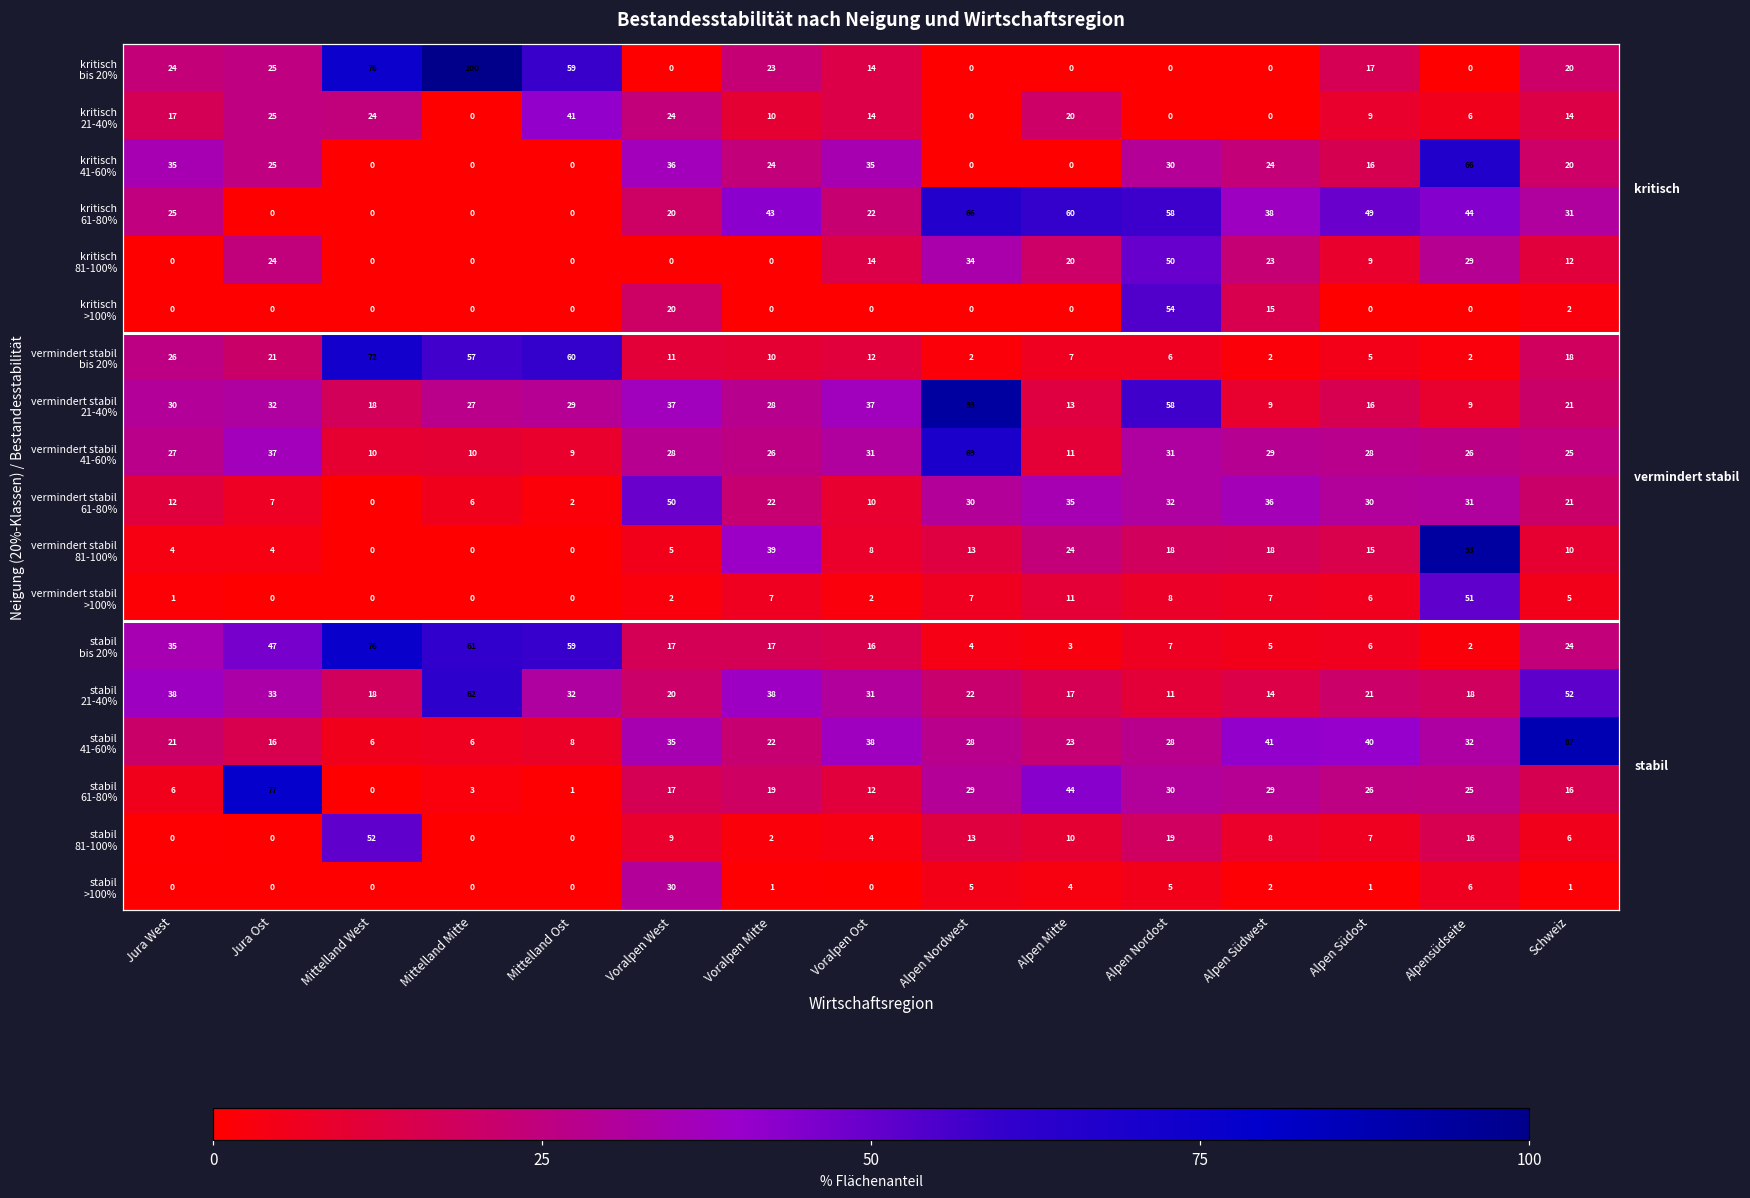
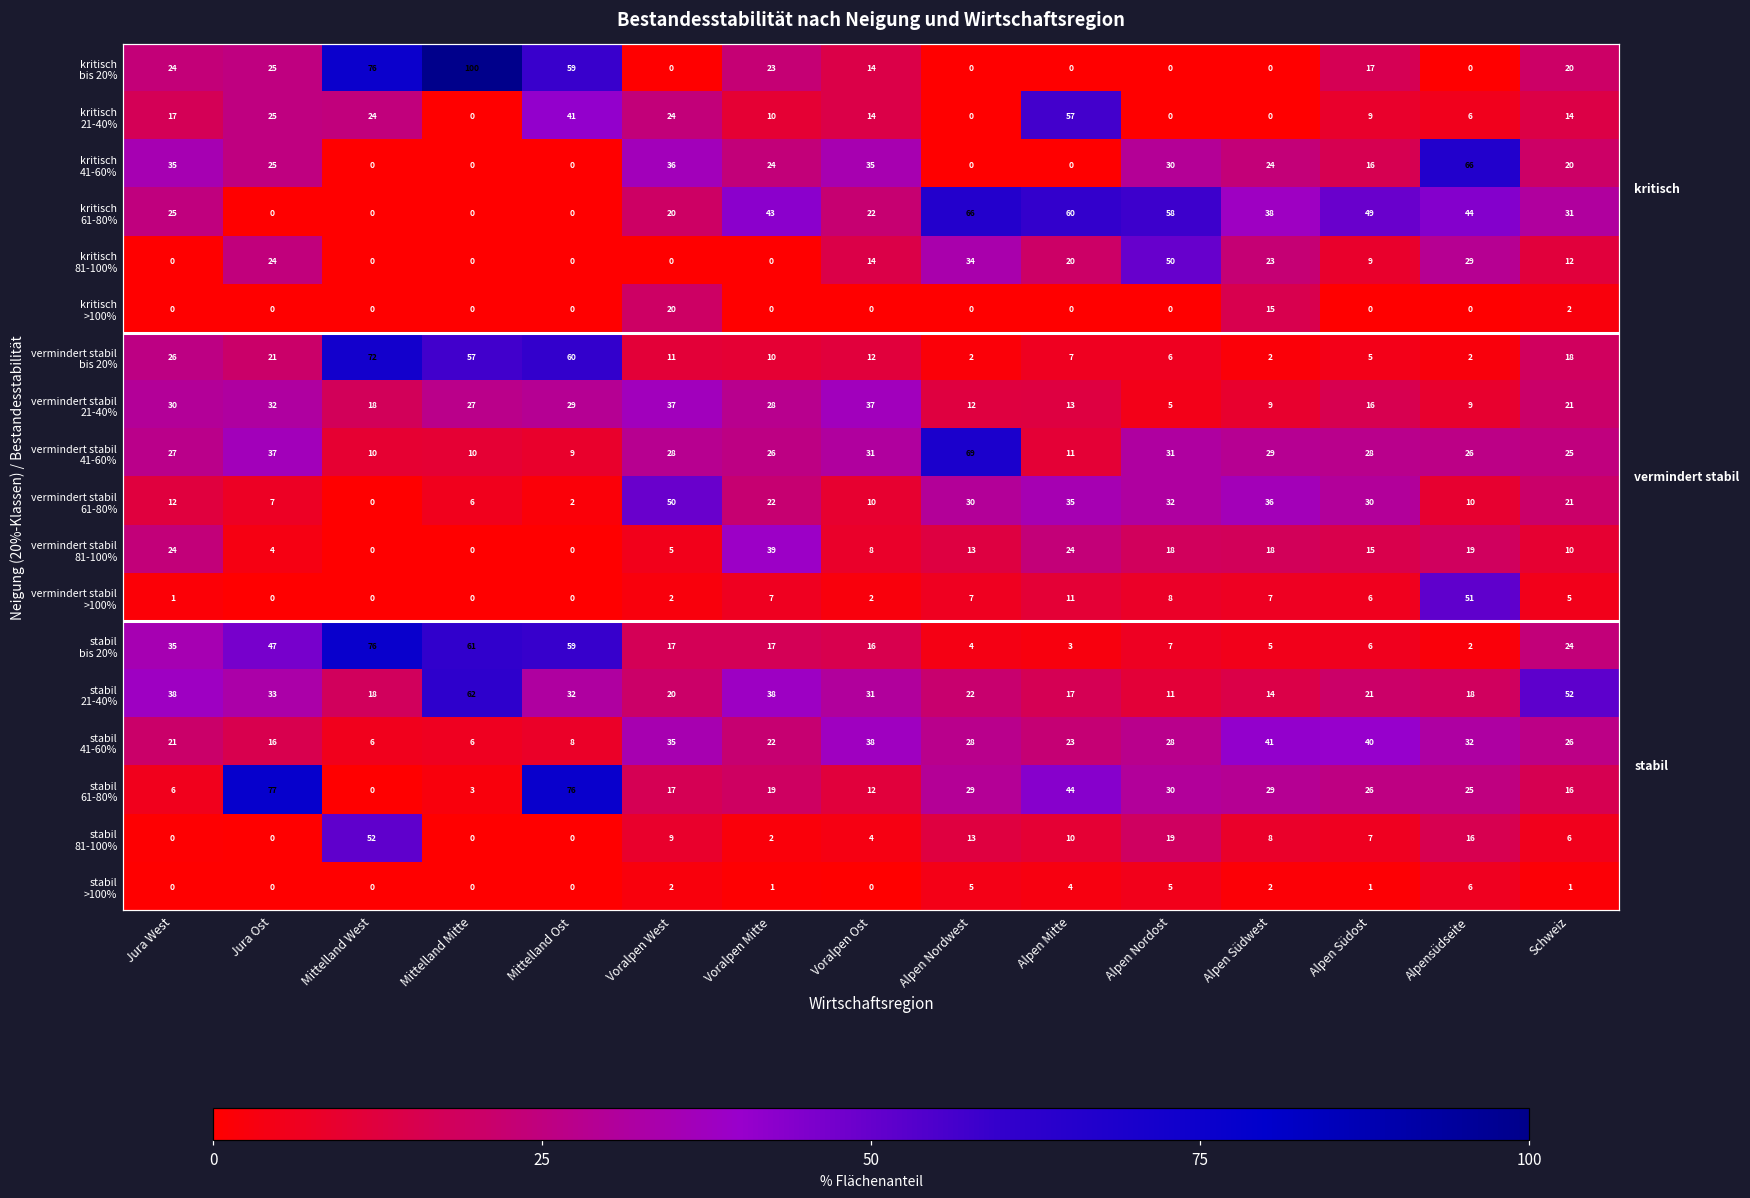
  {
    "kritisch 21-40%": {
      "Jura West": 17,
      "Jura Ost": 25,
      "Mittelland West": 24,
      "Mittelland Mitte": 0,
      "Mittelland Ost": 41,
      "Voralpen West": 24,
      "Voralpen Mitte": 10,
      "Voralpen Ost": 14,
      "Alpen Nordwest": 0,
-     "Alpen Mitte": 20,
+     "Alpen Mitte": 57,
      "Alpen Nordost": 0,
      "Alpen Südwest": 0,
      "Alpen Südost": 9,
      "Alpensüdseite": 6,
      "Schweiz": 14
    },
    "kritisch >100%": {
      "Jura West": 0,
      "Jura Ost": 0,
      "Mittelland West": 0,
      "Mittelland Mitte": 0,
      "Mittelland Ost": 0,
      "Voralpen West": 20,
      "Voralpen Mitte": 0,
      "Voralpen Ost": 0,
      "Alpen Nordwest": 0,
      "Alpen Mitte": 0,
-     "Alpen Nordost": 54,
+     "Alpen Nordost": 0,
      "Alpen Südwest": 15,
      "Alpen Südost": 0,
      "Alpensüdseite": 0,
      "Schweiz": 2
    },
    "vermindert stabil 21-40%": {
      "Jura West": 30,
      "Jura Ost": 32,
      "Mittelland West": 18,
      "Mittelland Mitte": 27,
      "Mittelland Ost": 29,
      "Voralpen West": 37,
      "Voralpen Mitte": 28,
      "Voralpen Ost": 37,
-     "Alpen Nordwest": 93,
+     "Alpen Nordwest": 12,
      "Alpen Mitte": 13,
-     "Alpen Nordost": 58,
+     "Alpen Nordost": 5,
      "Alpen Südwest": 9,
      "Alpen Südost": 16,
      "Alpensüdseite": 9,
      "Schweiz": 21
    },
    "vermindert stabil 61-80%": {
      "Jura West": 12,
      "Jura Ost": 7,
      "Mittelland West": 0,
      "Mittelland Mitte": 6,
      "Mittelland Ost": 2,
      "Voralpen West": 50,
      "Voralpen Mitte": 22,
      "Voralpen Ost": 10,
      "Alpen Nordwest": 30,
      "Alpen Mitte": 35,
      "Alpen Nordost": 32,
      "Alpen Südwest": 36,
      "Alpen Südost": 30,
-     "Alpensüdseite": 31,
+     "Alpensüdseite": 10,
      "Schweiz": 21
    },
    "vermindert stabil 81-100%": {
-     "Jura West": 4,
+     "Jura West": 24,
      "Jura Ost": 4,
      "Mittelland West": 0,
      "Mittelland Mitte": 0,
      "Mittelland Ost": 0,
      "Voralpen West": 5,
      "Voralpen Mitte": 39,
      "Voralpen Ost": 8,
      "Alpen Nordwest": 13,
      "Alpen Mitte": 24,
      "Alpen Nordost": 18,
      "Alpen Südwest": 18,
      "Alpen Südost": 15,
-     "Alpensüdseite": 93,
+     "Alpensüdseite": 19,
      "Schweiz": 10
    },
    "stabil 41-60%": {
      "Jura West": 21,
      "Jura Ost": 16,
      "Mittelland West": 6,
      "Mittelland Mitte": 6,
      "Mittelland Ost": 8,
      "Voralpen West": 35,
      "Voralpen Mitte": 22,
      "Voralpen Ost": 38,
      "Alpen Nordwest": 28,
      "Alpen Mitte": 23,
      "Alpen Nordost": 28,
      "Alpen Südwest": 41,
      "Alpen Südost": 40,
      "Alpensüdseite": 32,
-     "Schweiz": 87
+     "Schweiz": 26
    },
    "stabil 61-80%": {
      "Jura West": 6,
      "Jura Ost": 77,
      "Mittelland West": 0,
      "Mittelland Mitte": 3,
-     "Mittelland Ost": 1,
+     "Mittelland Ost": 76,
      "Voralpen West": 17,
      "Voralpen Mitte": 19,
      "Voralpen Ost": 12,
      "Alpen Nordwest": 29,
      "Alpen Mitte": 44,
      "Alpen Nordost": 30,
      "Alpen Südwest": 29,
      "Alpen Südost": 26,
      "Alpensüdseite": 25,
      "Schweiz": 16
    },
    "stabil >100%": {
      "Jura West": 0,
      "Jura Ost": 0,
      "Mittelland West": 0,
      "Mittelland Mitte": 0,
      "Mittelland Ost": 0,
-     "Voralpen West": 30,
+     "Voralpen West": 2,
      "Voralpen Mitte": 1,
      "Voralpen Ost": 0,
      "Alpen Nordwest": 5,
      "Alpen Mitte": 4,
      "Alpen Nordost": 5,
      "Alpen Südwest": 2,
      "Alpen Südost": 1,
      "Alpensüdseite": 6,
      "Schweiz": 1
    }
  }
